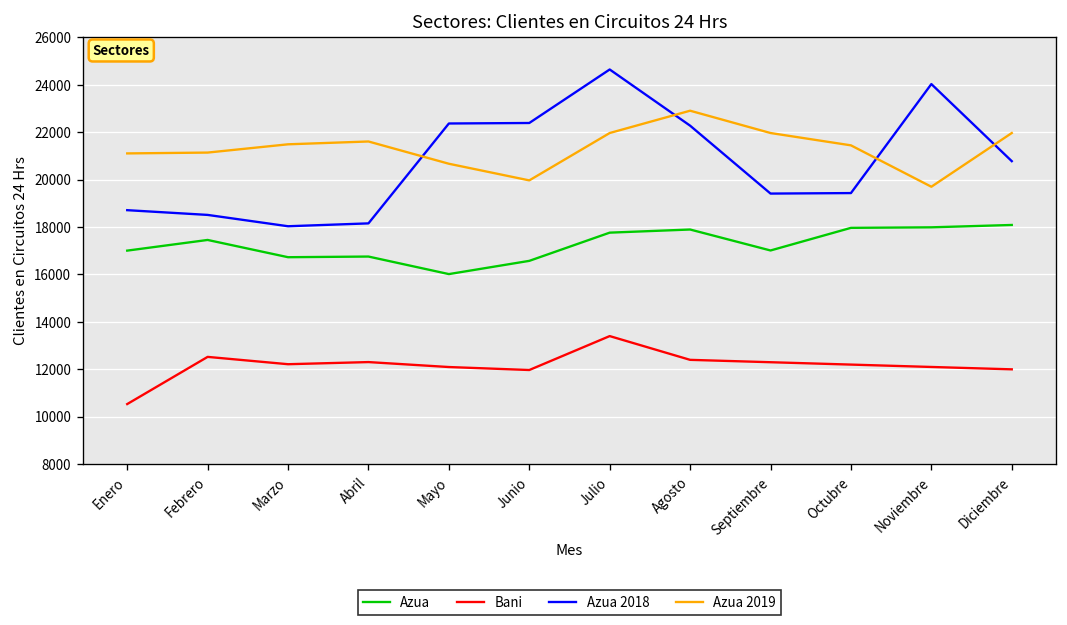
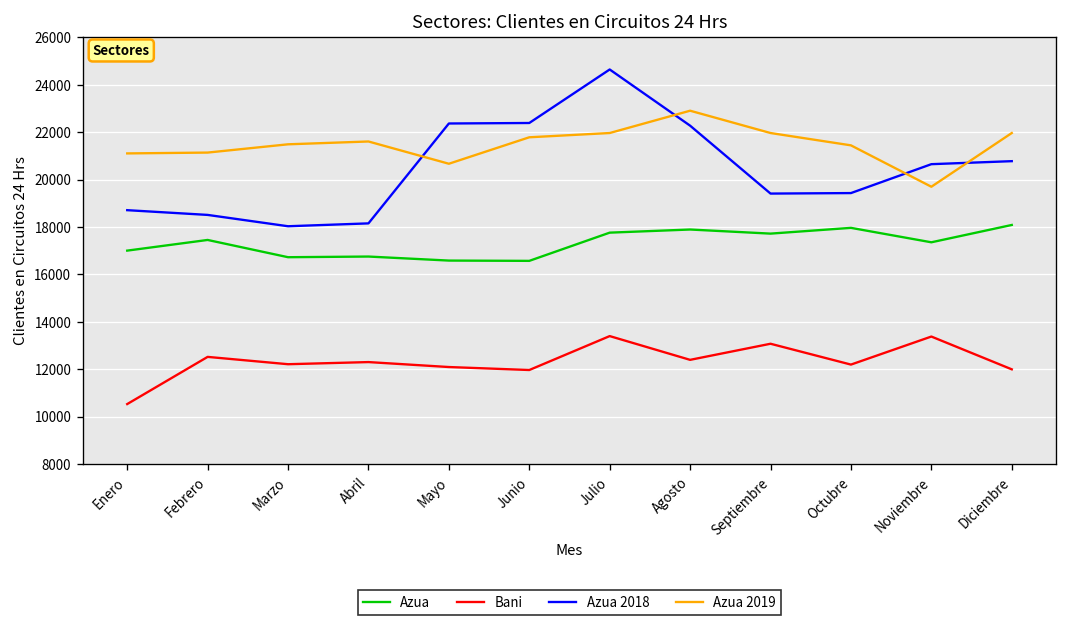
  {
    "Azua": {
      "Enero": 17000,
      "Febrero": 17500,
      "Marzo": 16700,
      "Abril": 16800,
-     "Mayo": 16000,
+     "Mayo": 16600,
      "Junio": 16600,
      "Julio": 17800,
      "Agosto": 17900,
-     "Septiembre": 17000,
+     "Septiembre": 17700,
      "Octubre": 18000,
-     "Noviembre": 18000,
+     "Noviembre": 17400,
      "Diciembre": 18100
    },
    "Bani": {
      "Enero": 10500,
      "Febrero": 12500,
      "Marzo": 12200,
      "Abril": 12300,
      "Mayo": 12100,
      "Junio": 12000,
      "Julio": 13400,
      "Agosto": 12400,
-     "Septiembre": 12300,
+     "Septiembre": 13100,
      "Octubre": 12200,
-     "Noviembre": 12100,
+     "Noviembre": 13400,
      "Diciembre": 12000
    },
    "Azua 2018": {
      "Enero": 18700,
      "Febrero": 18500,
      "Marzo": 18000,
      "Abril": 18200,
      "Mayo": 22400,
      "Junio": 22400,
      "Julio": 24600,
      "Agosto": 22300,
      "Septiembre": 19400,
      "Octubre": 19400,
-     "Noviembre": 24000,
+     "Noviembre": 20700,
      "Diciembre": 20800
    },
    "Azua 2019": {
      "Enero": 21100,
      "Febrero": 21100,
      "Marzo": 21500,
      "Abril": 21600,
      "Mayo": 20700,
-     "Junio": 20000,
+     "Junio": 21800,
      "Julio": 22000,
      "Agosto": 22900,
      "Septiembre": 22000,
      "Octubre": 21400,
      "Noviembre": 19700,
      "Diciembre": 22000
    }
  }
